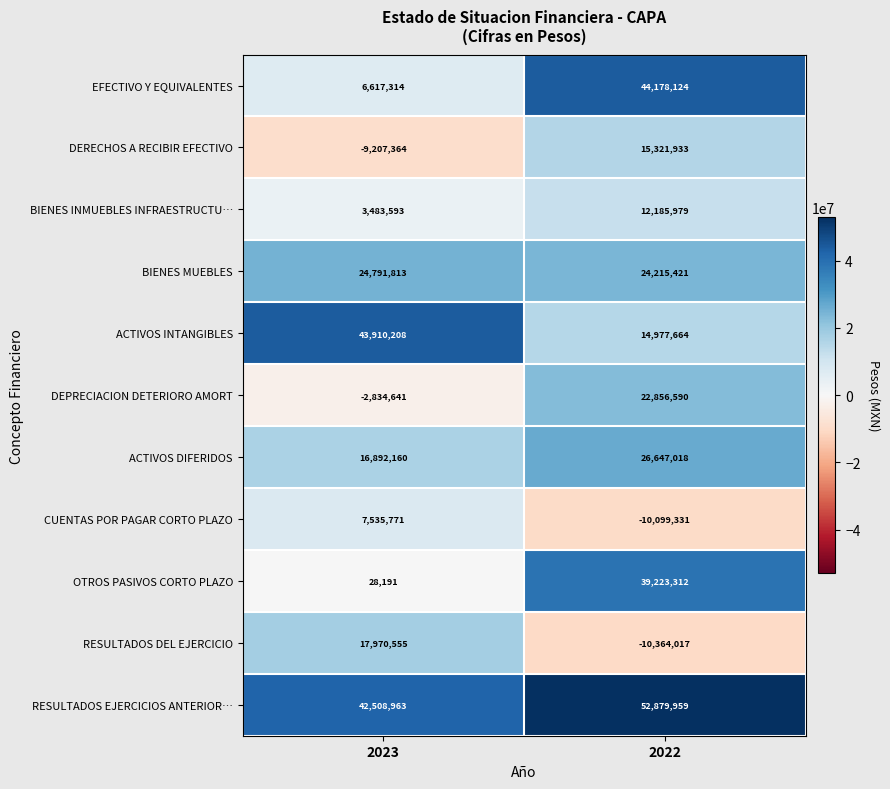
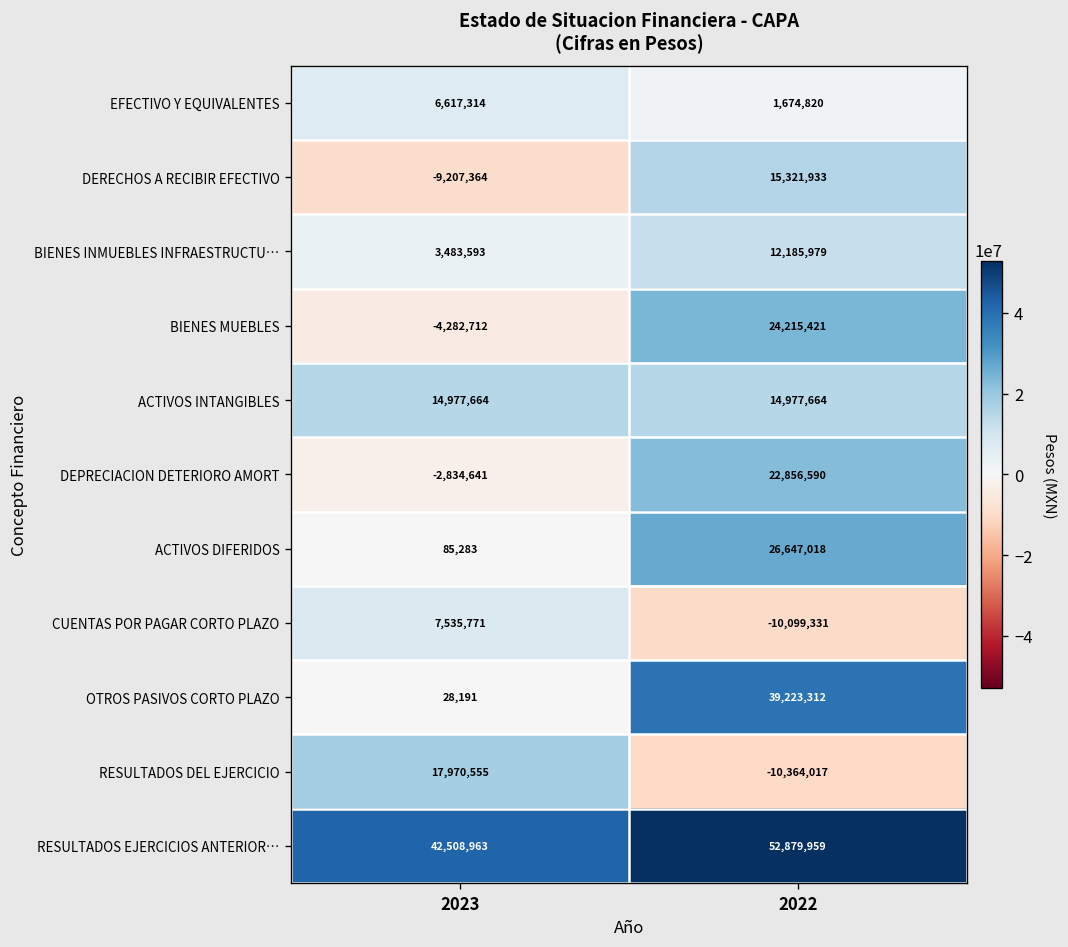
  {
    "EFECTIVO Y EQUIVALENTES": {
      "2023": "6,617,314",
-     "2022": "44,178,124"
+     "2022": "1,674,820"
    },
    "DERECHOS A RECIBIR EFECTIVO": {
      "2023": "-9,207,364",
      "2022": "15,321,933"
    },
    "BIENES INMUEBLES INFRAESTRUCTU…": {
      "2023": "3,483,593",
      "2022": "12,185,979"
    },
    "BIENES MUEBLES": {
-     "2023": "24,791,813",
+     "2023": "-4,282,712",
      "2022": "24,215,421"
    },
    "ACTIVOS INTANGIBLES": {
-     "2023": "43,910,208",
+     "2023": "14,977,664",
      "2022": "14,977,664"
    },
    "DEPRECIACION DETERIORO AMORT": {
      "2023": "-2,834,641",
      "2022": "22,856,590"
    },
    "ACTIVOS DIFERIDOS": {
-     "2023": "16,892,160",
+     "2023": "85,283",
      "2022": "26,647,018"
    },
    "CUENTAS POR PAGAR CORTO PLAZO": {
      "2023": "7,535,771",
      "2022": "-10,099,331"
    },
    "OTROS PASIVOS CORTO PLAZO": {
      "2023": "28,191",
      "2022": "39,223,312"
    },
    "RESULTADOS DEL EJERCICIO": {
      "2023": "17,970,555",
      "2022": "-10,364,017"
    },
    "RESULTADOS EJERCICIOS ANTERIOR…": {
      "2023": "42,508,963",
      "2022": "52,879,959"
    }
  }
